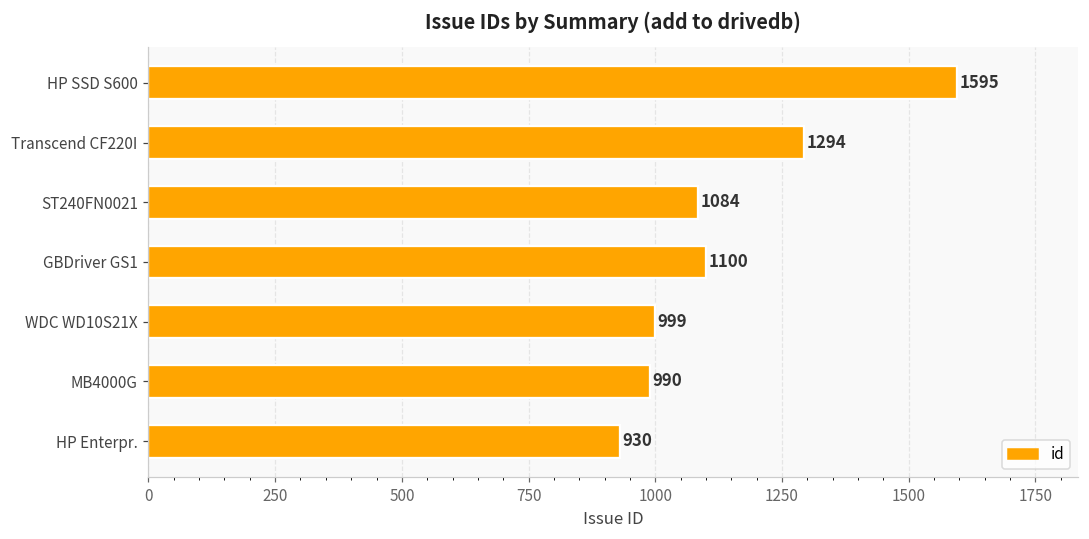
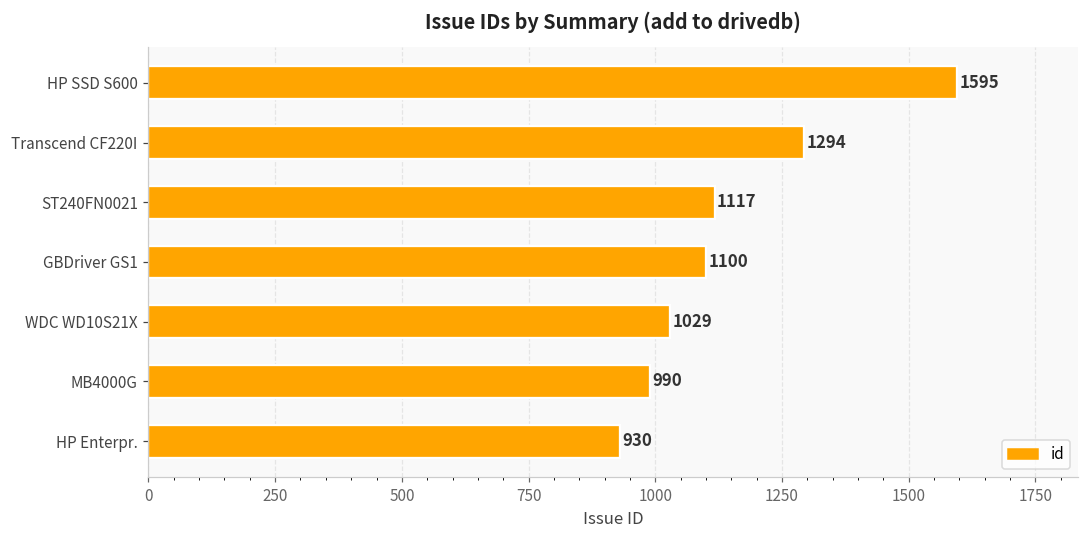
  {
    "HP SSD S600": 1595,
    "Transcend CF220I": 1294,
-   "ST240FN0021": 1084,
+   "ST240FN0021": 1117,
    "GBDriver GS1": 1100,
-   "WDC WD10S21X": 999,
+   "WDC WD10S21X": 1029,
    "MB4000G": 990,
    "HP Enterpr.": 930
  }
